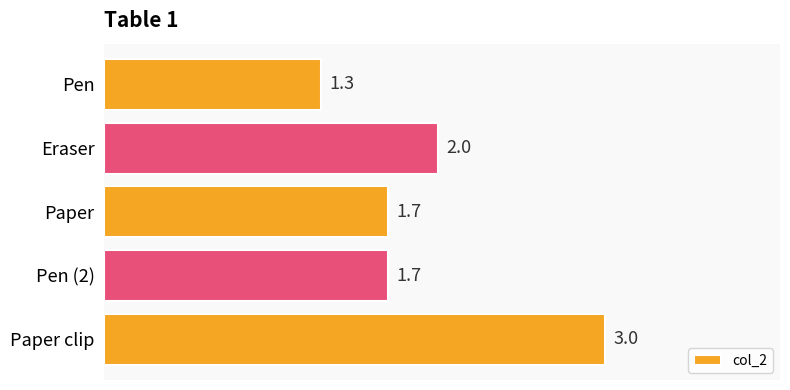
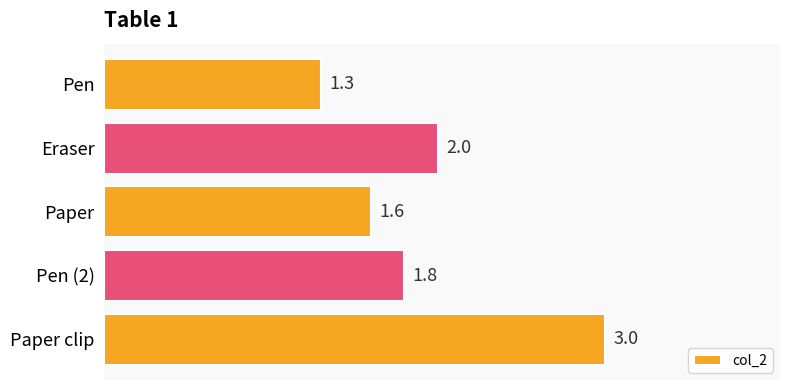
  {
    "Pen": 1.3,
    "Eraser": 2.0,
-   "Paper": 1.7,
-   "Pen (2)": 1.7,
+   "Paper": 1.6,
+   "Pen (2)": 1.8,
    "Paper clip": 3.0
  }
